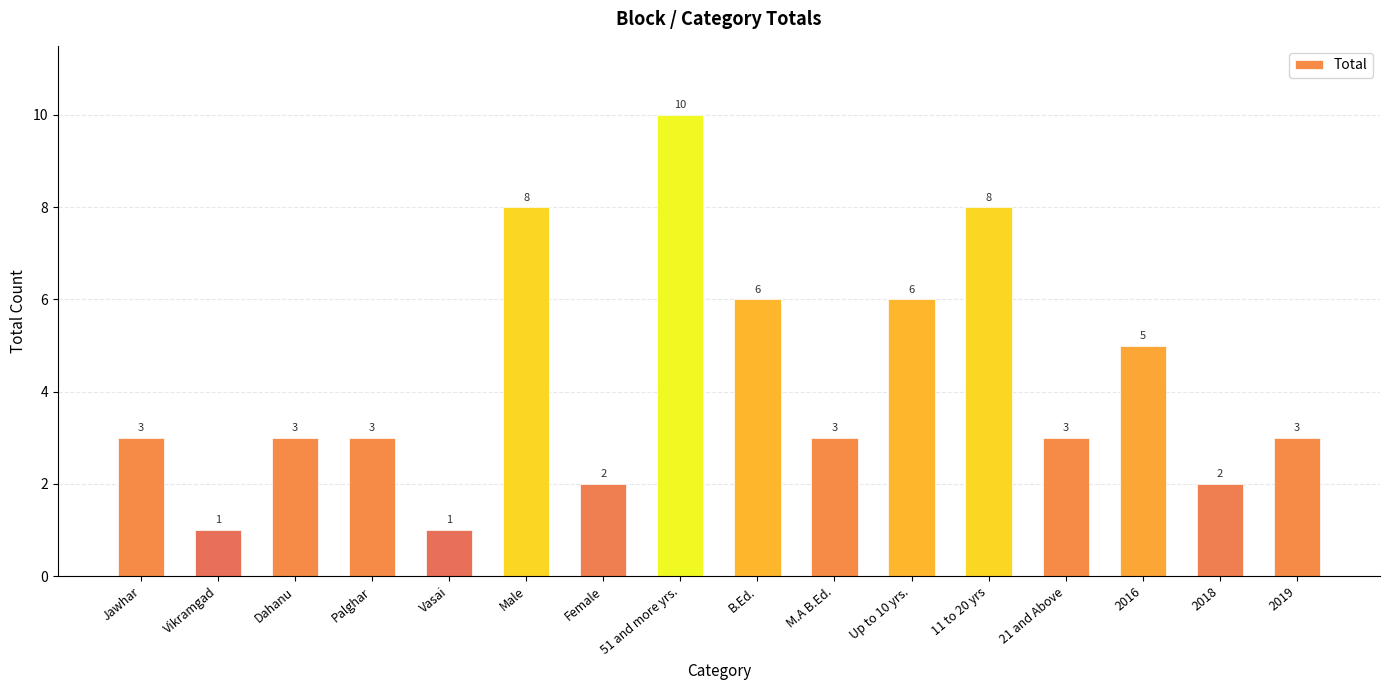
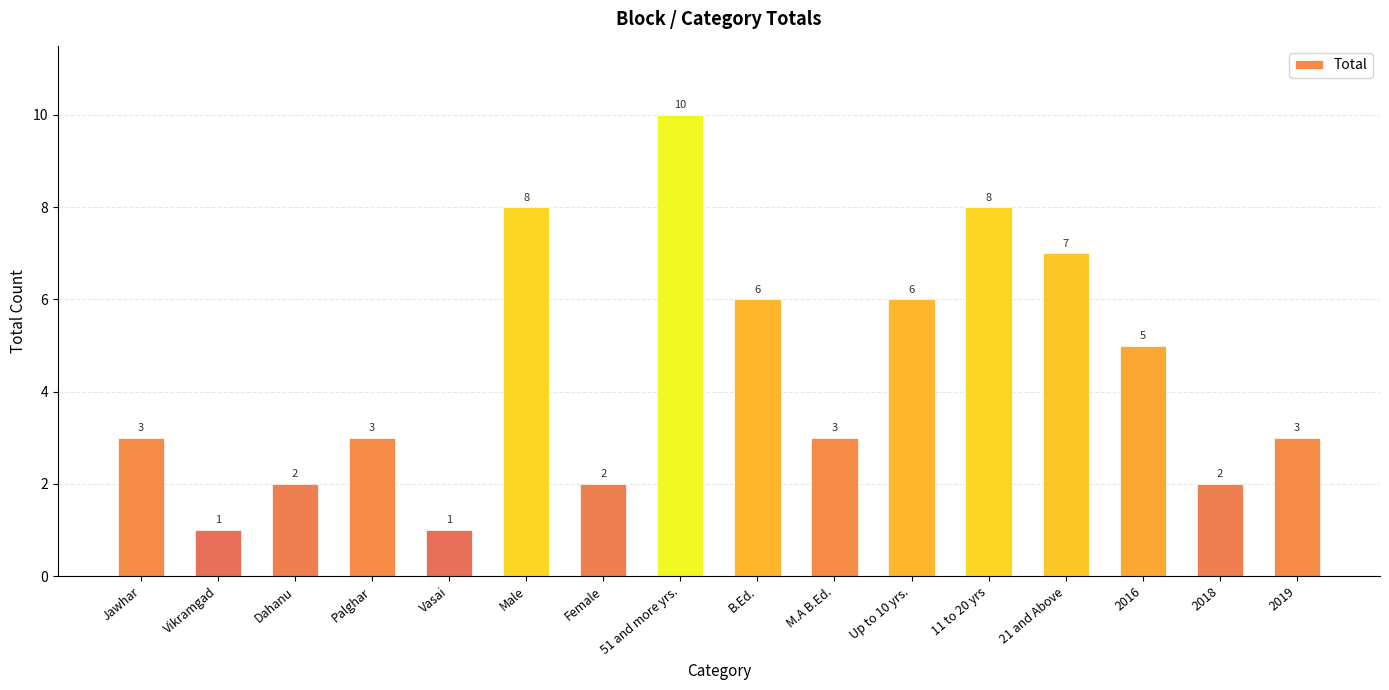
  {
    "Jawhar": 3,
    "Vikramgad": 1,
-   "Dahanu": 3,
+   "Dahanu": 2,
    "Palghar": 3,
    "Vasai": 1,
    "Male": 8,
    "Female": 2,
    "51 and more yrs.": 10,
    "B.Ed.": 6,
    "M.A B.Ed.": 3,
    "Up to 10 yrs.": 6,
    "11 to 20 yrs": 8,
-   "21 and Above": 3,
+   "21 and Above": 7,
    "2016": 5,
    "2018": 2,
    "2019": 3
  }
